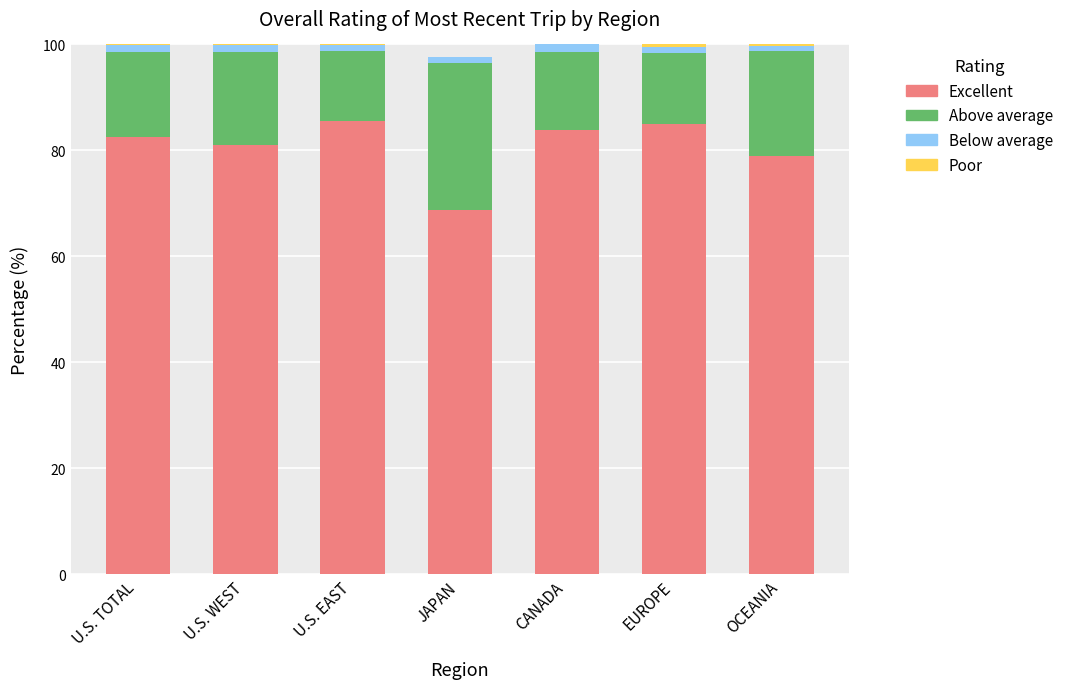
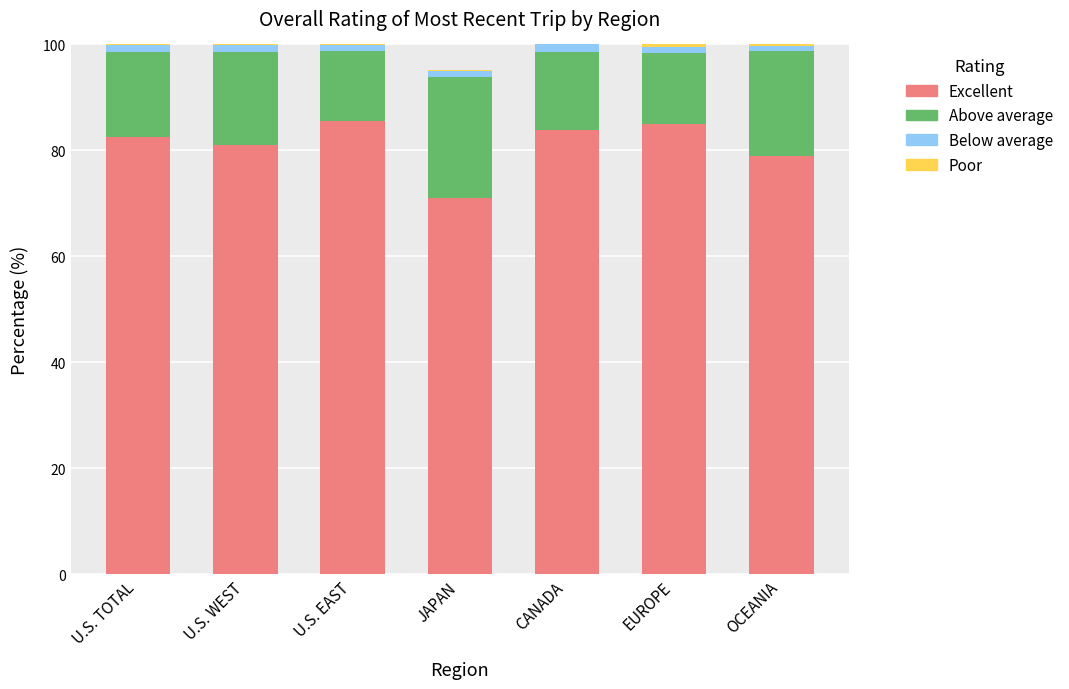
  {
    "Excellent": {
      "U.S. TOTAL": 83,
      "U.S. WEST": 81,
      "U.S. EAST": 86,
-     "JAPAN": 69,
+     "JAPAN": 71,
      "CANADA": 84,
      "EUROPE": 85,
      "OCEANIA": 79
    },
    "Above average": {
      "U.S. TOTAL": 16,
      "U.S. WEST": 18,
      "U.S. EAST": 13,
-     "JAPAN": 28,
+     "JAPAN": 23,
      "CANADA": 15,
      "EUROPE": 13,
      "OCEANIA": 20
    },
    "Below average": {
      "U.S. TOTAL": 1,
      "U.S. WEST": 1,
      "U.S. EAST": 1,
      "JAPAN": 1,
      "CANADA": 1,
      "EUROPE": 1,
      "OCEANIA": 1
    },
    "Poor": {
      "CANADA": 0
    }
  }
